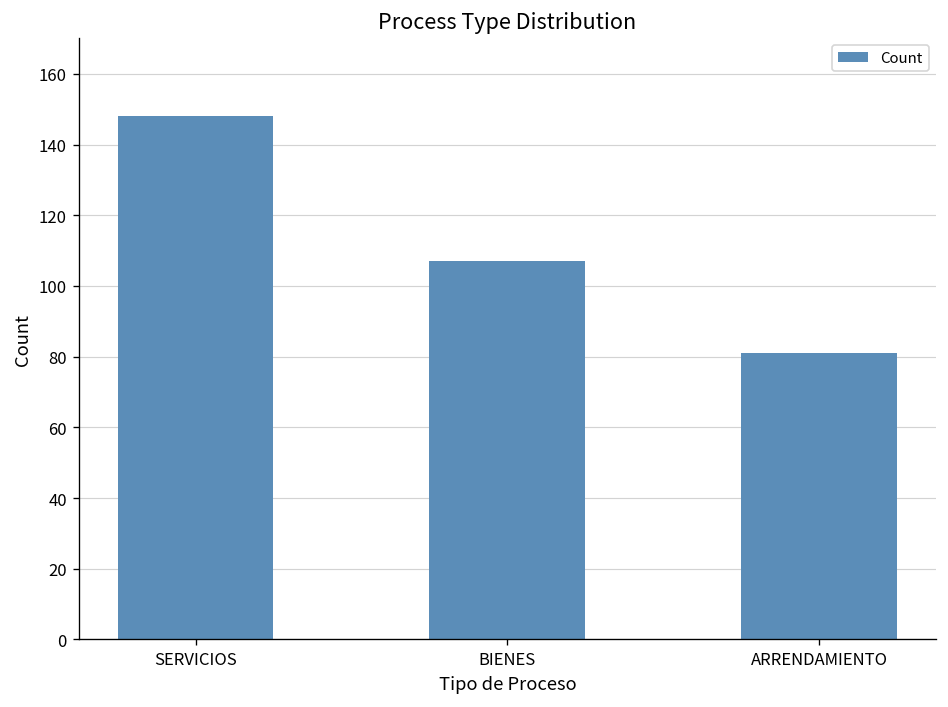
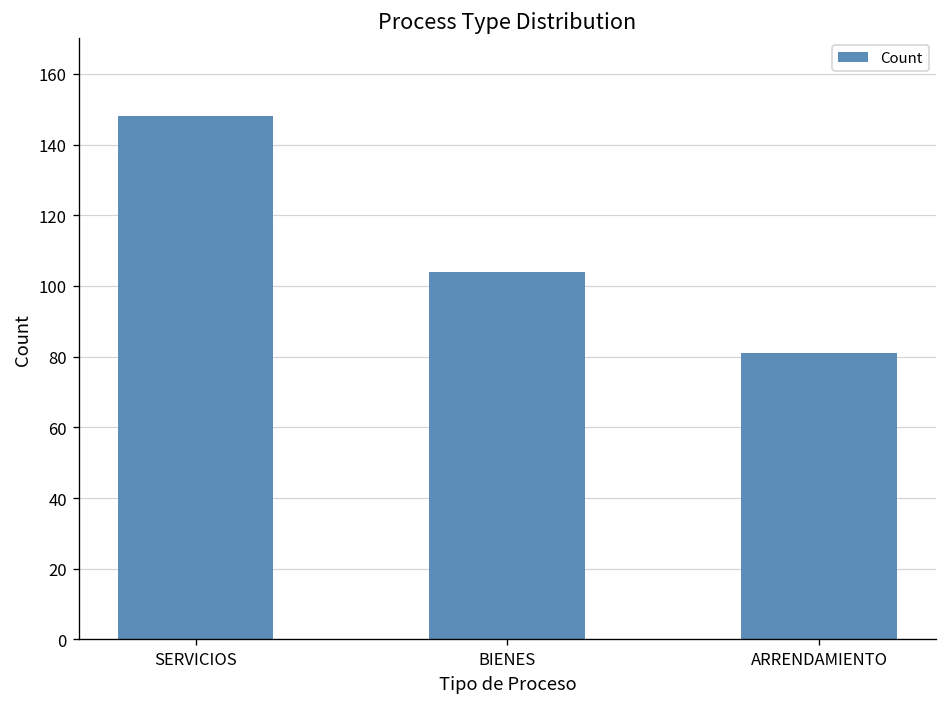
  {
    "SERVICIOS": 148,
-   "BIENES": 107,
+   "BIENES": 104,
    "ARRENDAMIENTO": 81
  }
